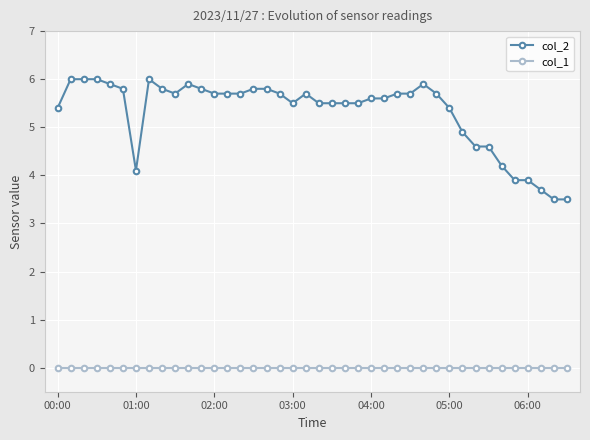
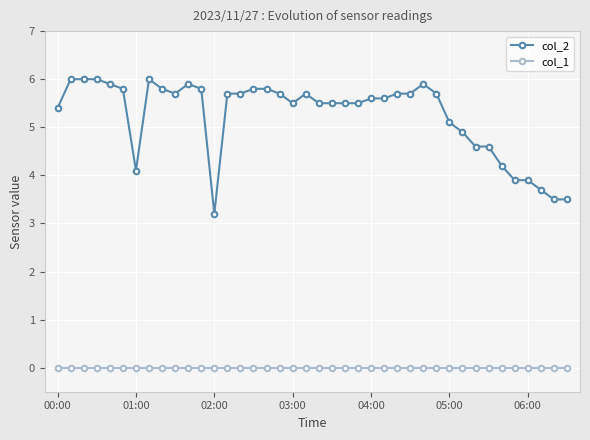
  {
    "col_2": {
      "00:00": 5.4,
      "01:00": 4.1,
-     "02:00": 5.7,
+     "02:00": 3.2,
      "03:00": 5.5,
      "04:00": 5.6,
-     "05:00": 5.4,
+     "05:00": 5.1,
      "06:00": 3.9
    },
    "col_1": {
      "00:00": 0.0,
      "01:00": 0.0,
      "02:00": 0.0,
      "03:00": 0.0,
      "04:00": 0.0,
      "05:00": 0.0,
      "06:00": 0.0
    }
  }
